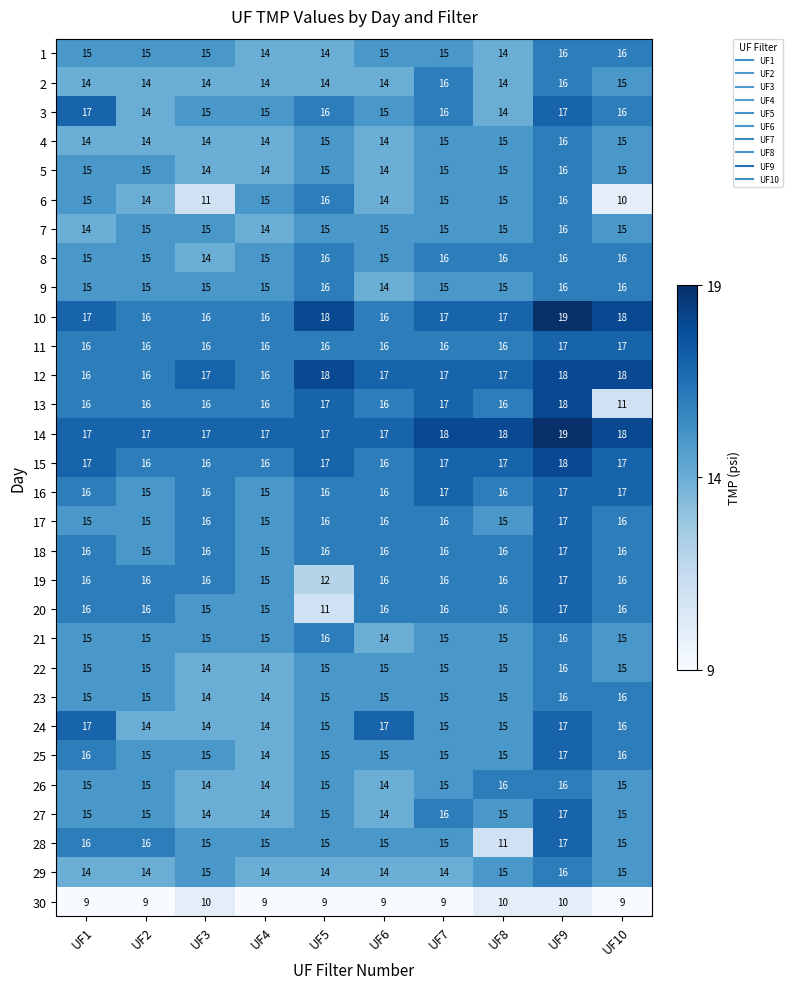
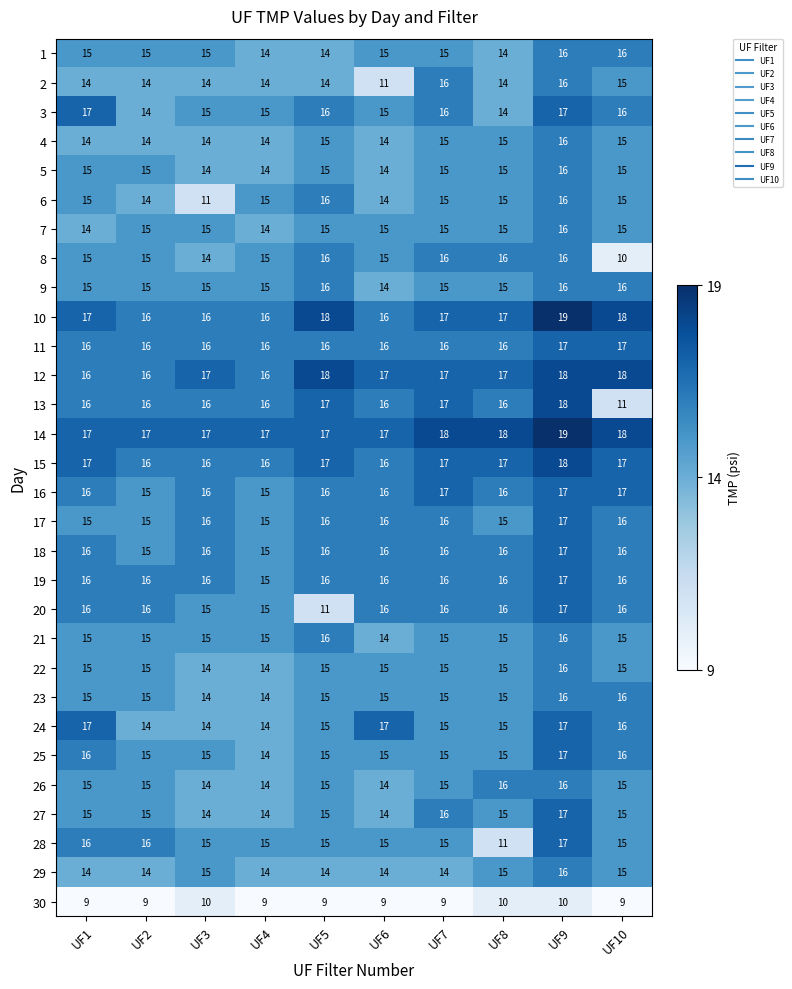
  {
    "2": {
      "UF1": 14,
      "UF2": 14,
      "UF3": 14,
      "UF4": 14,
      "UF5": 14,
-     "UF6": 14,
+     "UF6": 11,
      "UF7": 16,
      "UF8": 14,
      "UF9": 16,
      "UF10": 15
    },
    "6": {
      "UF1": 15,
      "UF2": 14,
      "UF3": 11,
      "UF4": 15,
      "UF5": 16,
      "UF6": 14,
      "UF7": 15,
      "UF8": 15,
      "UF9": 16,
-     "UF10": 10
+     "UF10": 15
    },
    "8": {
      "UF1": 15,
      "UF2": 15,
      "UF3": 14,
      "UF4": 15,
      "UF5": 16,
      "UF6": 15,
      "UF7": 16,
      "UF8": 16,
      "UF9": 16,
-     "UF10": 16
+     "UF10": 10
    },
    "19": {
      "UF1": 16,
      "UF2": 16,
      "UF3": 16,
      "UF4": 15,
-     "UF5": 12,
+     "UF5": 16,
      "UF6": 16,
      "UF7": 16,
      "UF8": 16,
      "UF9": 17,
      "UF10": 16
    }
  }
